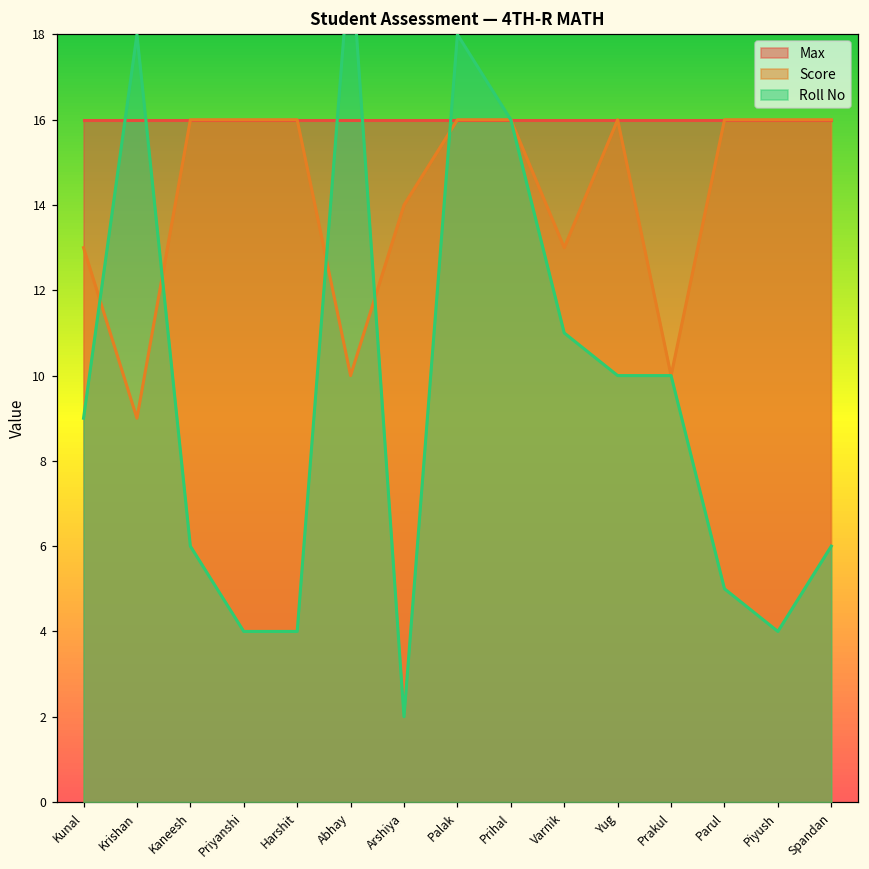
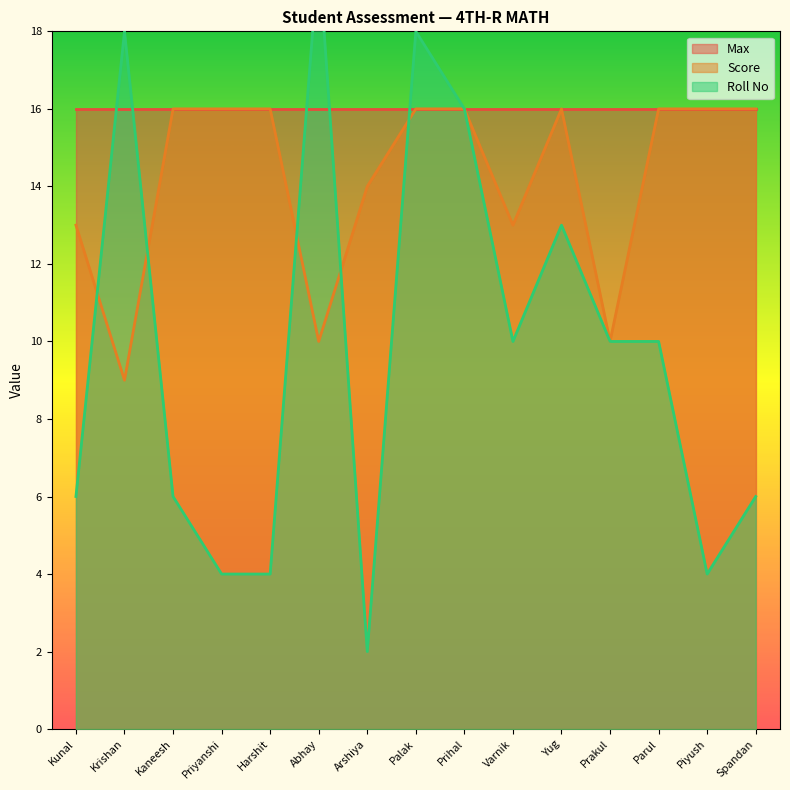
  {
    "Roll No": {
-     "Kunal": 9,
+     "Kunal": 6,
      "Krishan": 18,
      "Kaneesh": 6,
      "Priyanshi": 4,
      "Harshit": 4,
      "Arshiya": 2,
      "Palak": 18,
-     "Varnik": 11,
-     "Yug": 10,
-     "Parul": 5,
+     "Varnik": 10,
+     "Yug": 13,
+     "Parul": 10,
      "Piyush": 4,
      "Spandan": 6
    }
  }
